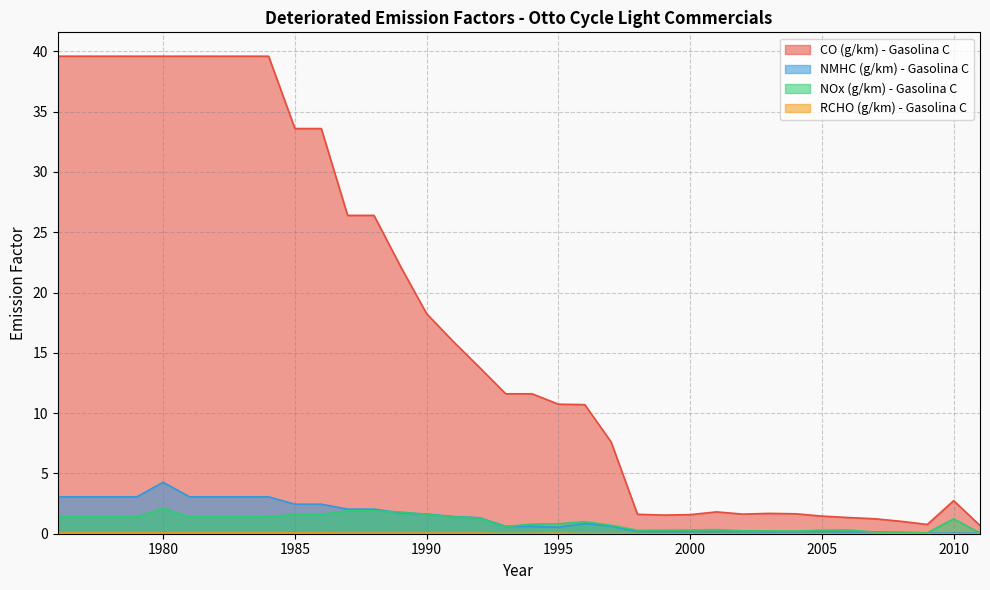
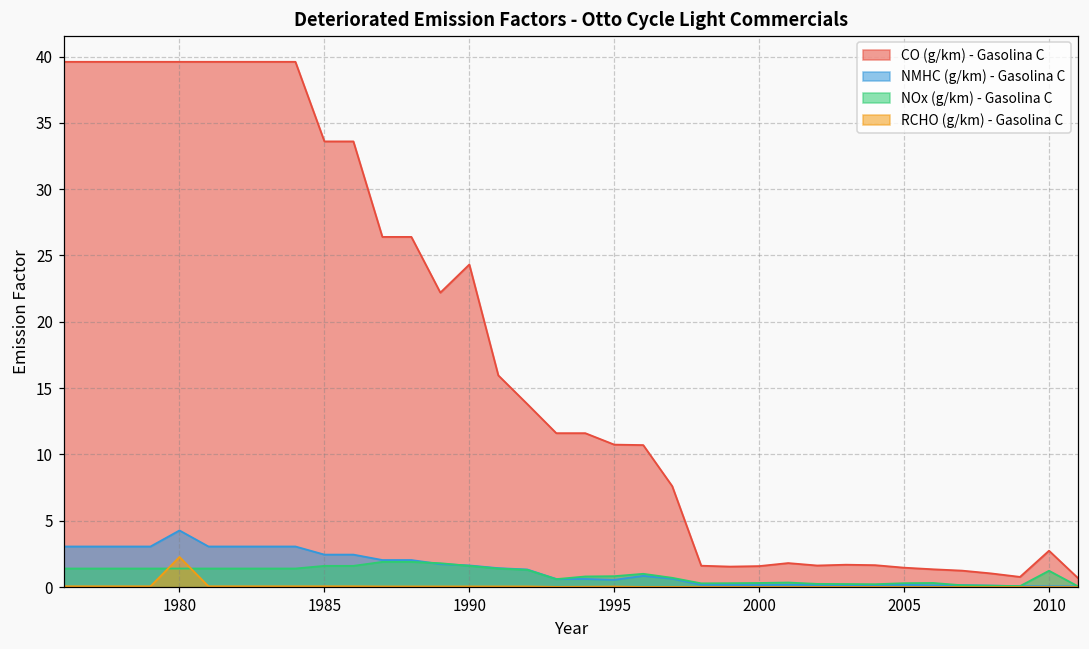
  {
    "CO (g/km) - Gasolina C": {
      "1980": 39.6,
      "1985": 33.6,
-     "1990": 18.2,
+     "1990": 24.3,
      "1995": 10.7,
      "2000": 1.6,
      "2005": 1.5,
      "2010": 2.7
    },
    "NMHC (g/km) - Gasolina C": {
      "1980": 4.3,
      "1985": 2.4,
      "1995": 0.5
    },
    "NOx (g/km) - Gasolina C": {
-     "1980": 2.1,
+     "1980": 1.4,
      "1985": 1.6,
      "1995": 0.8,
      "2010": 1.2
    },
    "RCHO (g/km) - Gasolina C": {
-     "1980": 0.1,
+     "1980": 2.3,
      "1985": 0.1,
      "1990": 0.0,
      "1995": 0.0
    }
  }
